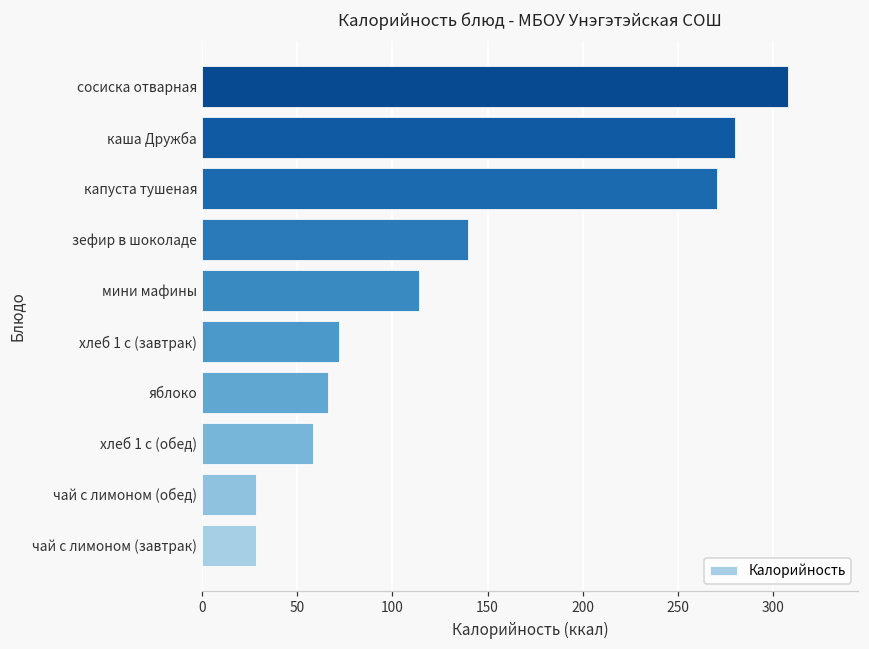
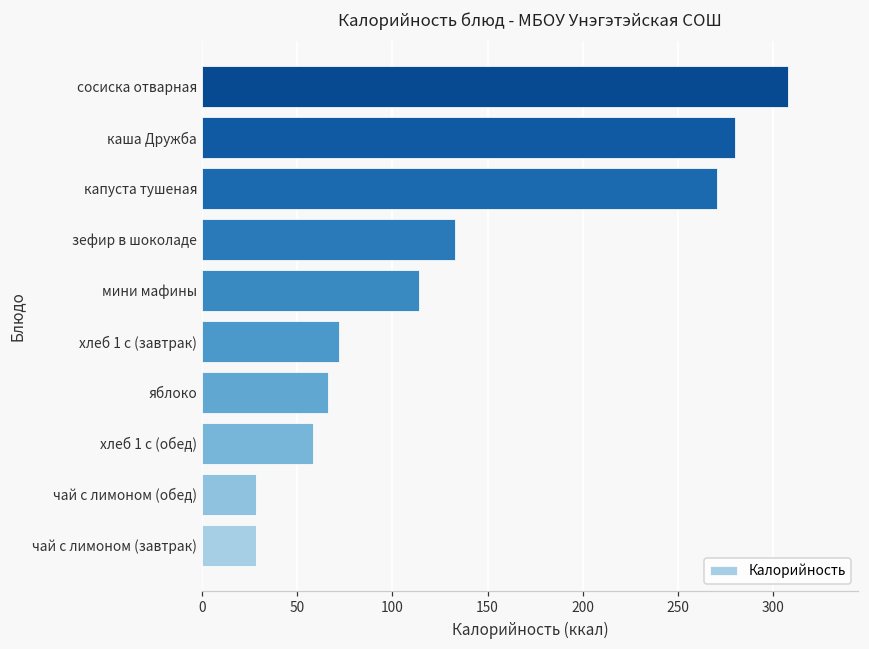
  {
    "сосиска отварная": 308,
    "каша Дружба": 280,
    "капуста тушеная": 271,
-   "зефир в шоколаде": 140,
+   "зефир в шоколаде": 133,
    "мини мафины": 114,
    "хлеб 1 с (завтрак)": 72,
    "яблоко": 66,
    "хлеб 1 с (обед)": 58,
    "чай с лимоном (обед)": 28,
    "чай с лимоном (завтрак)": 28
  }
